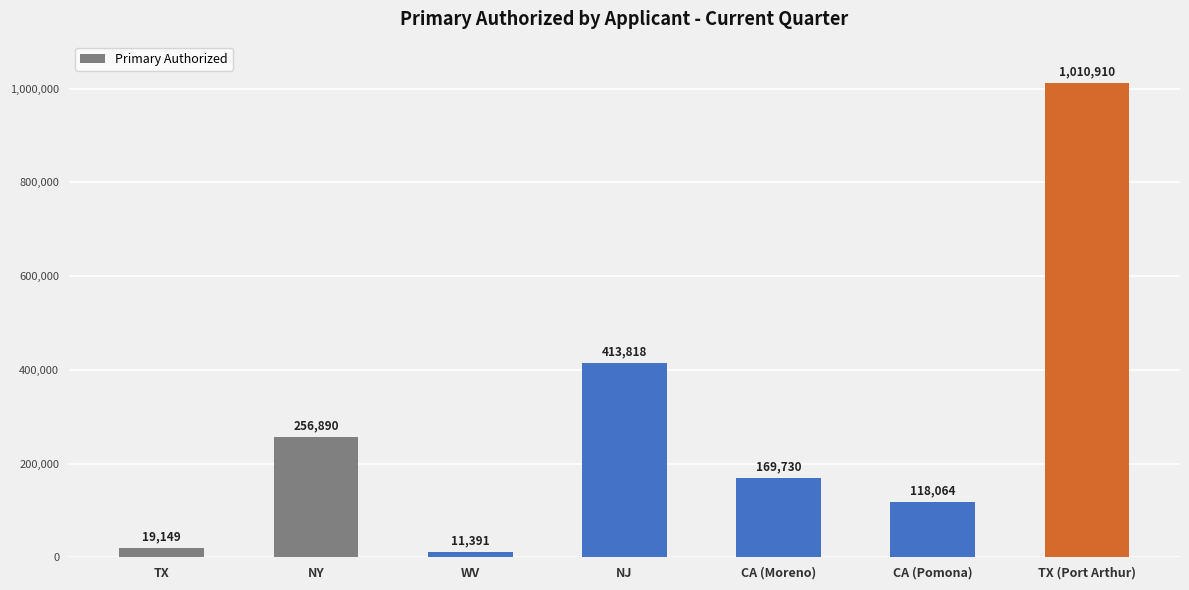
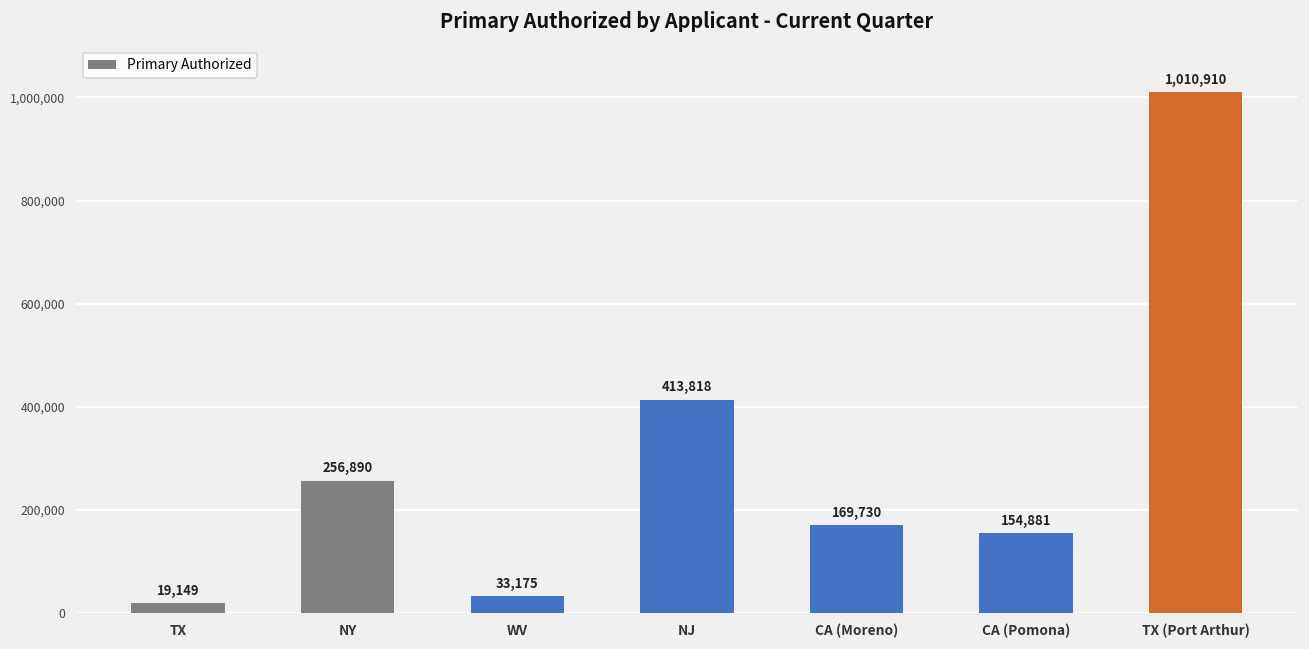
  {
    "TX": "19,149",
    "NY": "256,890",
-   "WV": "11,391",
+   "WV": "33,175",
    "NJ": "413,818",
    "CA (Moreno)": "169,730",
-   "CA (Pomona)": "118,064",
+   "CA (Pomona)": "154,881",
    "TX (Port Arthur)": "1,010,910"
  }
